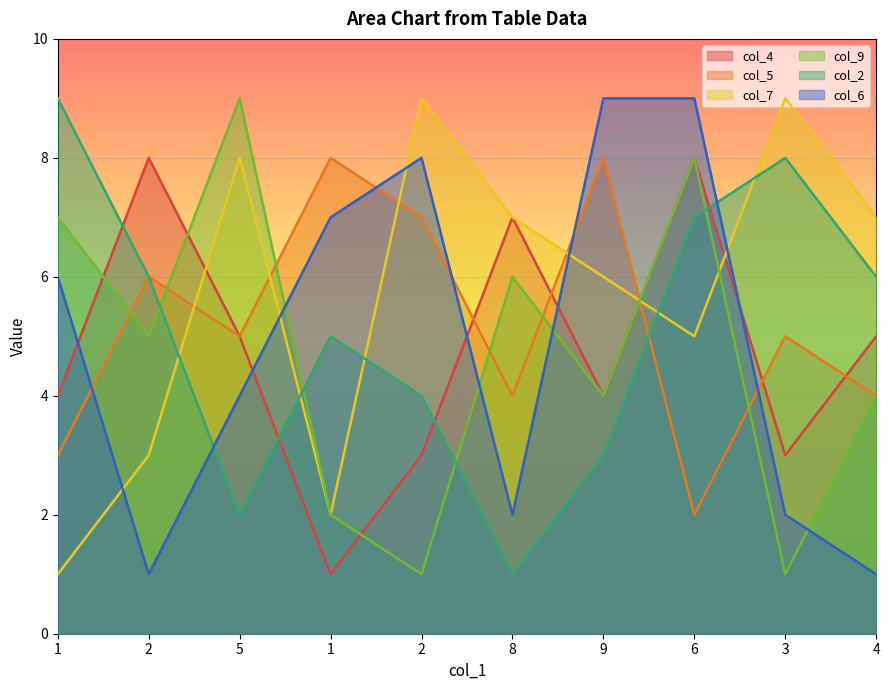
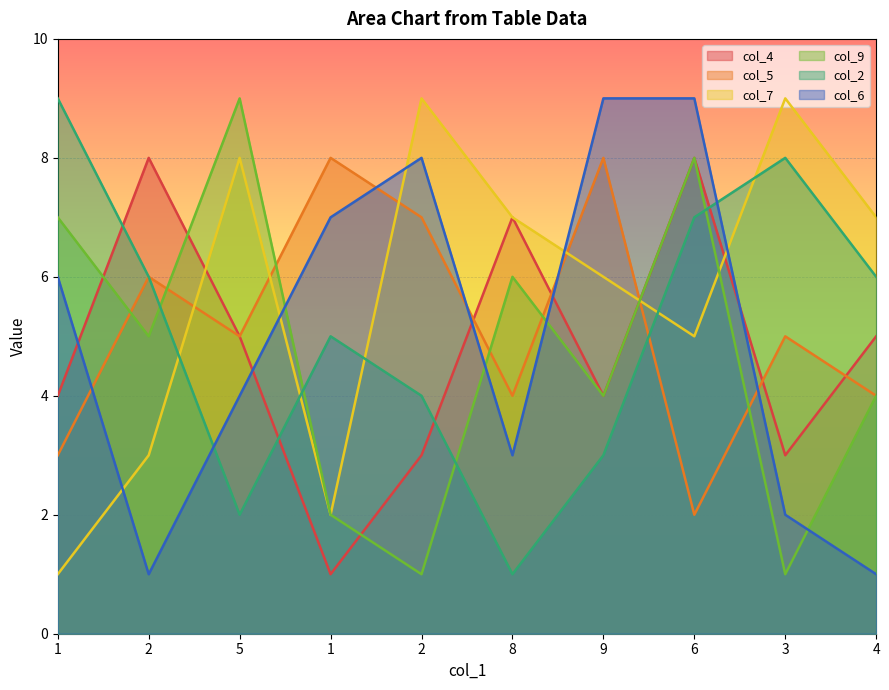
  {
    "col_6": {
      "5": 4,
-     "8": 2,
+     "8": 3,
      "9": 9,
      "6": 9,
      "3": 2,
      "4": 1
    }
  }
